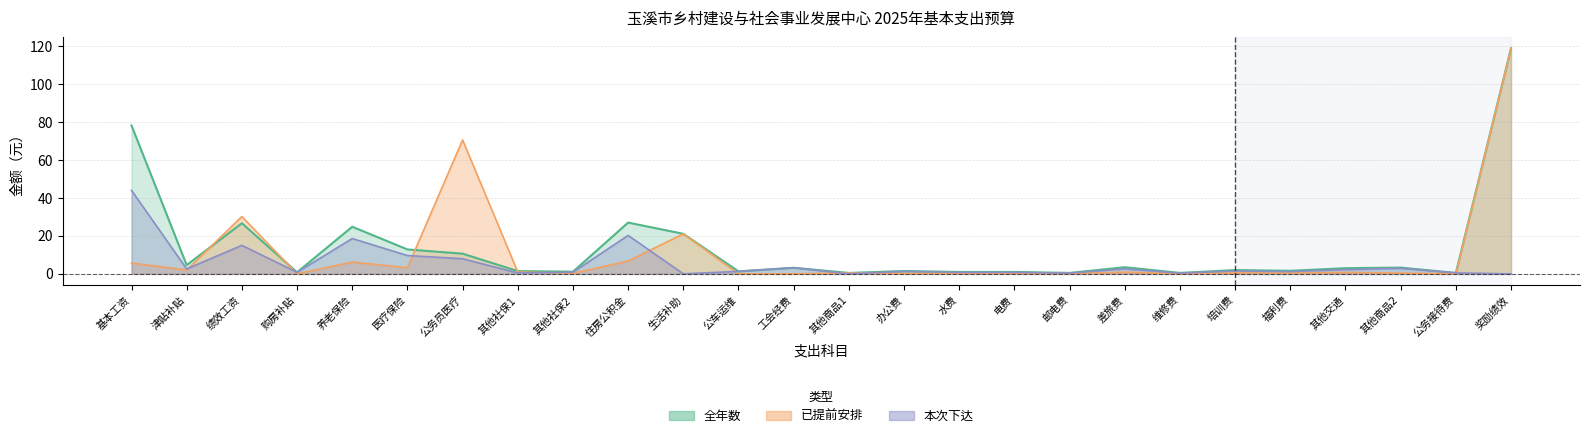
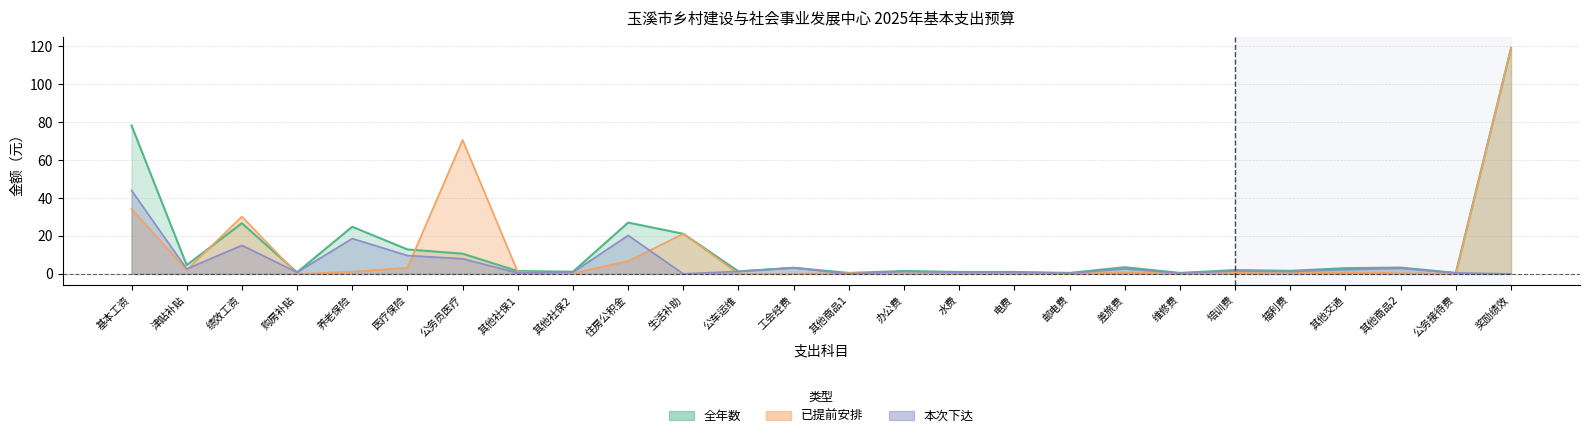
  {
    "已提前安排": {
-     "基本工资": 6,
+     "基本工资": 34,
      "绩效工资": 30,
-     "养老保险": 6,
+     "养老保险": 1,
      "医疗保险": 3,
      "公务员医疗": 71,
      "住房公积金": 7,
      "工会经费": 0,
      "差旅费": 1,
      "其他交通": 1,
      "其他商品2": 0
    }
  }
